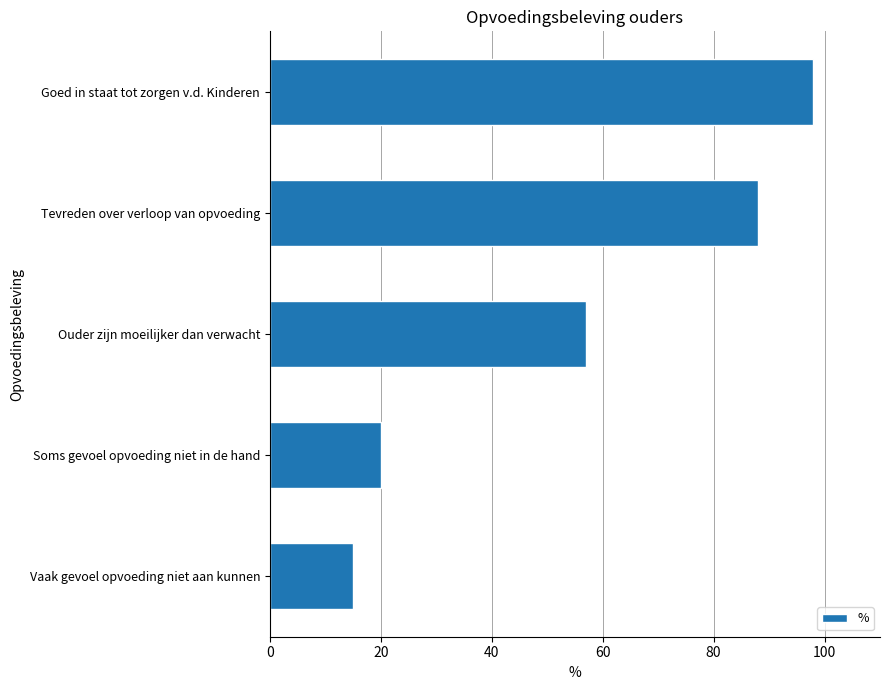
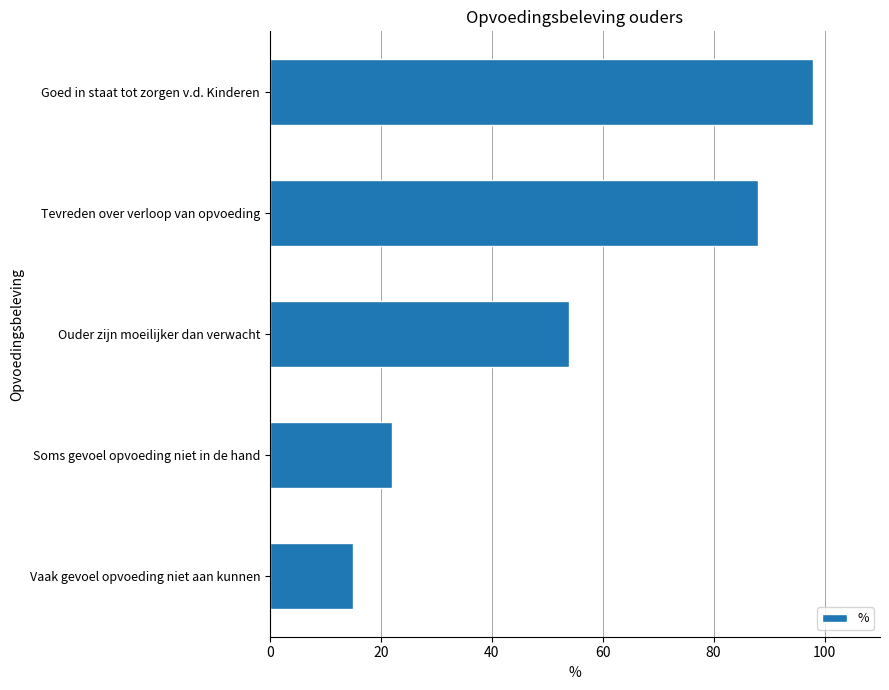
  {
    "Goed in staat tot zorgen v.d. Kinderen": 98,
    "Tevreden over verloop van opvoeding": 88,
-   "Ouder zijn moeilijker dan verwacht": 57,
-   "Soms gevoel opvoeding niet in de hand": 20,
+   "Ouder zijn moeilijker dan verwacht": 54,
+   "Soms gevoel opvoeding niet in de hand": 22,
    "Vaak gevoel opvoeding niet aan kunnen": 15
  }
